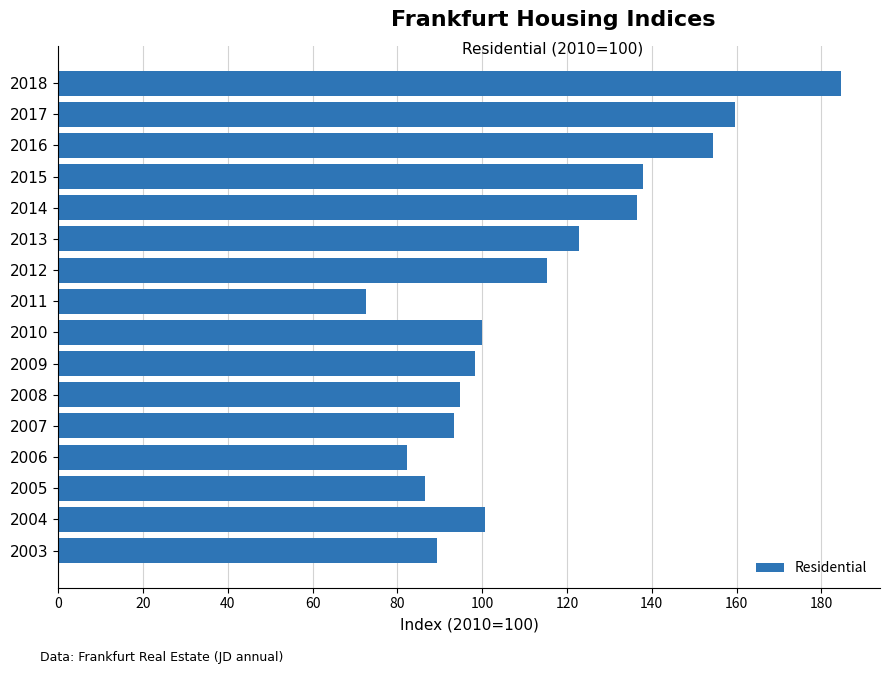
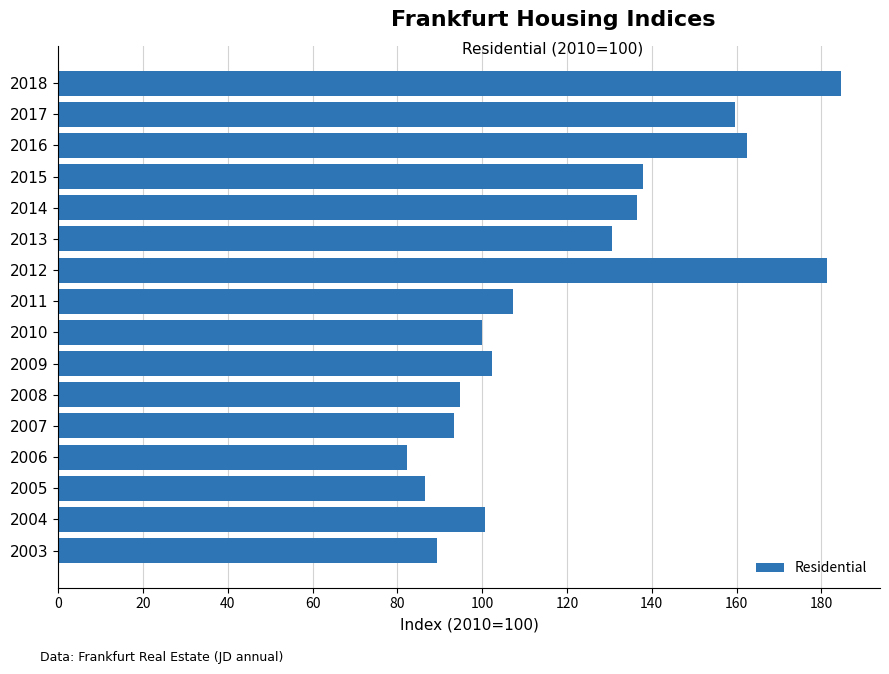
  {
    "2018": 185,
    "2017": 160,
-   "2016": 154,
+   "2016": 163,
    "2015": 138,
    "2014": 136,
-   "2013": 123,
-   "2012": 115,
-   "2011": 73,
+   "2013": 131,
+   "2012": 181,
+   "2011": 107,
    "2010": 100,
-   "2009": 98,
+   "2009": 102,
    "2008": 95,
    "2007": 93,
    "2006": 82,
    "2005": 87,
    "2004": 101,
    "2003": 89
  }
